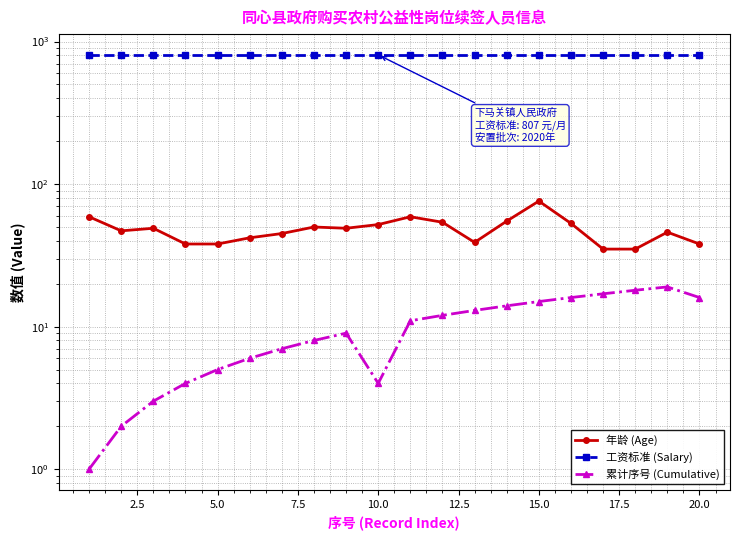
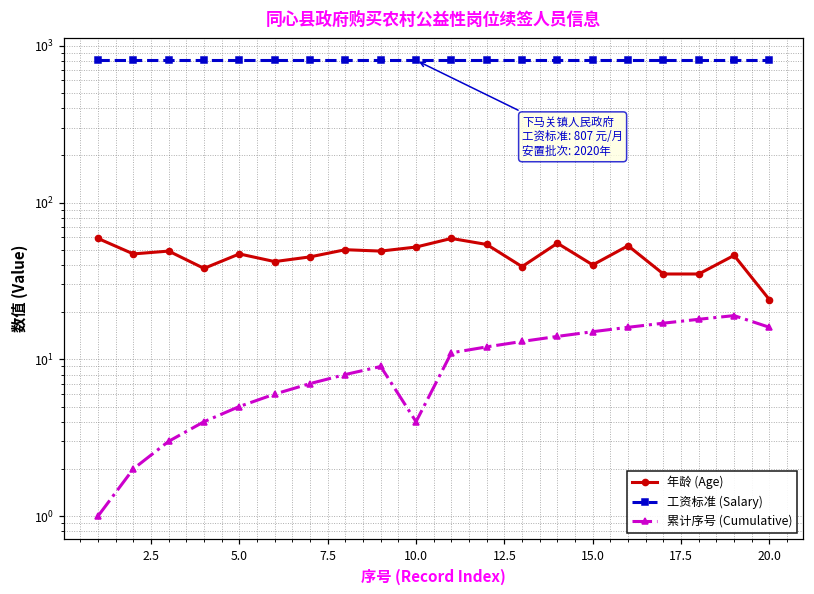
  {
    "年龄 (Age)": {
-     "5.0": 38,
+     "5.0": 47,
      "10.0": 52,
-     "15.0": 80,
-     "20.0": 38
+     "15.0": 40,
+     "20.0": 24
    },
    "工资标准 (Salary)": {
      "5.0": 800,
      "10.0": 800,
      "20.0": 800
    },
    "累计序号 (Cumulative)": {
      "5.0": 5,
      "10.0": 4,
      "15.0": 15,
      "20.0": 16
    }
  }
